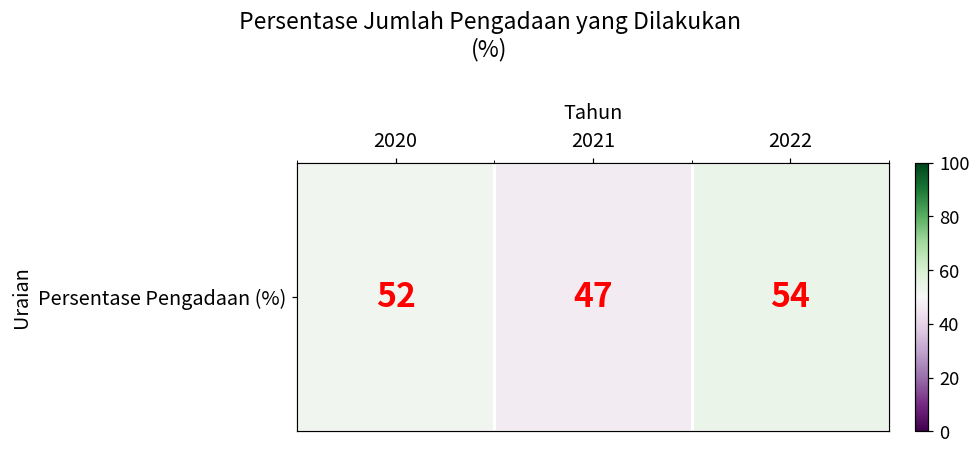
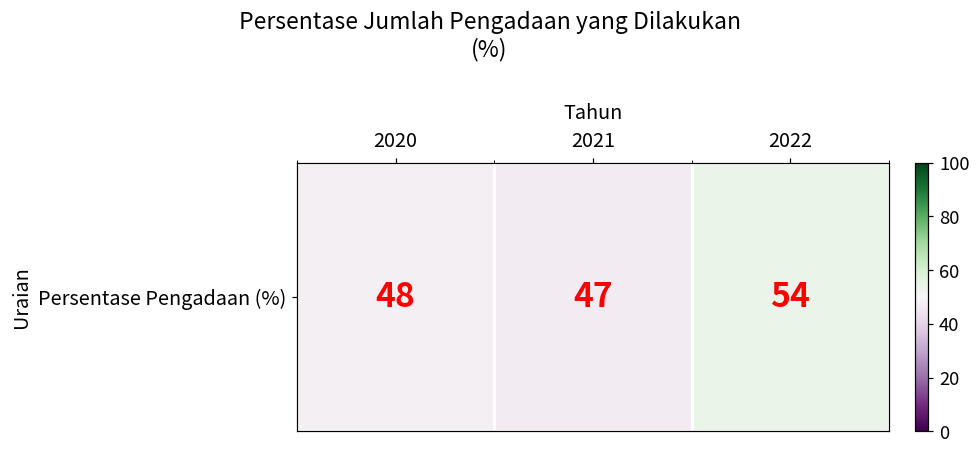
  {
    "Persentase Pengadaan (%)": {
-     "2020": 52,
+     "2020": 48,
      "2021": 47,
      "2022": 54
    }
  }
